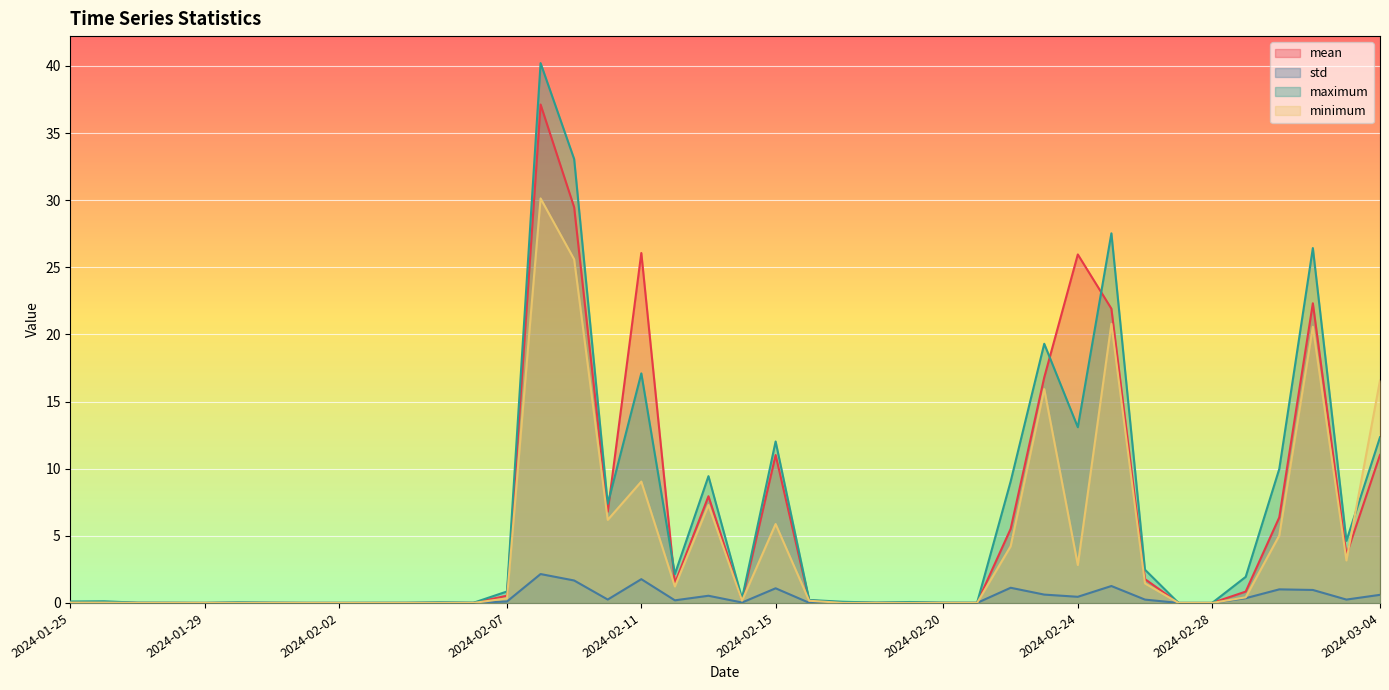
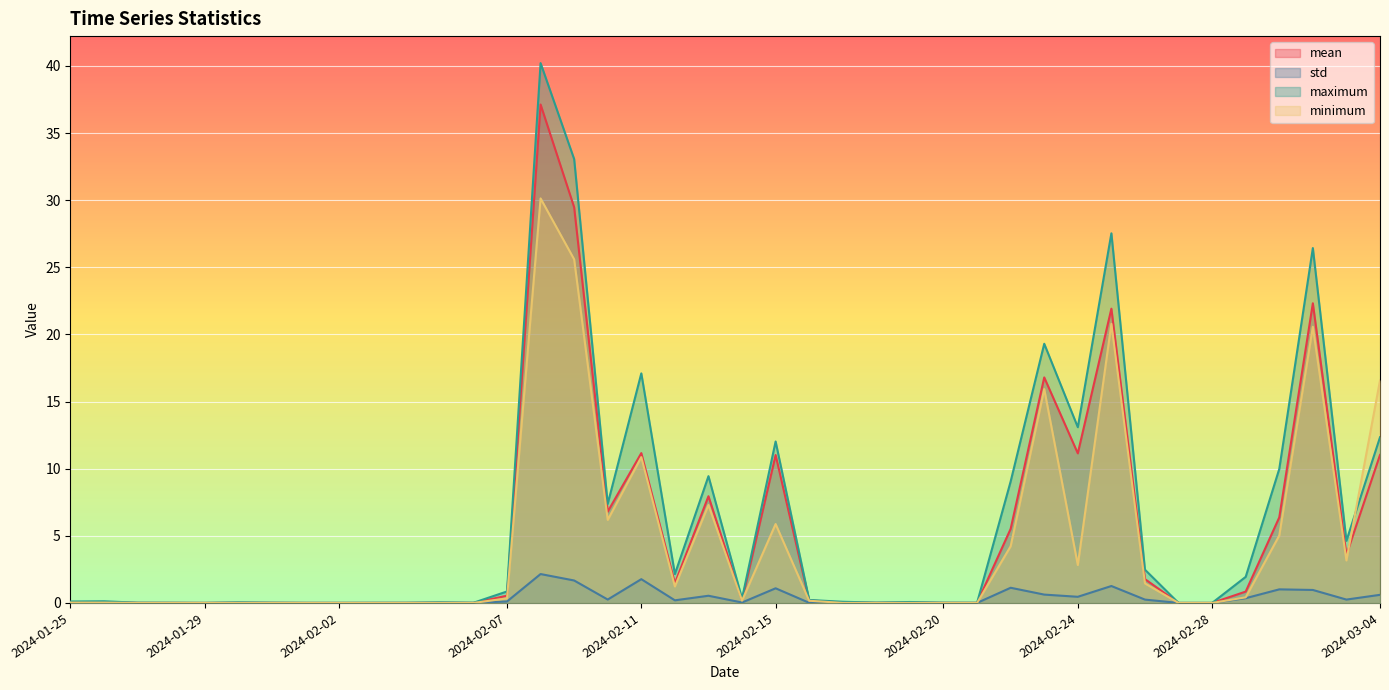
  {
    "mean": {
      "2024-02-07": 0.5,
-     "2024-02-11": 26.1,
+     "2024-02-11": 11.2,
      "2024-02-15": 11.0,
-     "2024-02-24": 26.0,
+     "2024-02-24": 11.1,
      "2024-03-04": 11.0
    },
    "minimum": {
      "2024-02-07": 0.3,
-     "2024-02-11": 9.0,
+     "2024-02-11": 10.9,
      "2024-02-15": 5.9,
      "2024-02-24": 2.8,
      "2024-03-04": 16.6
    }
  }
